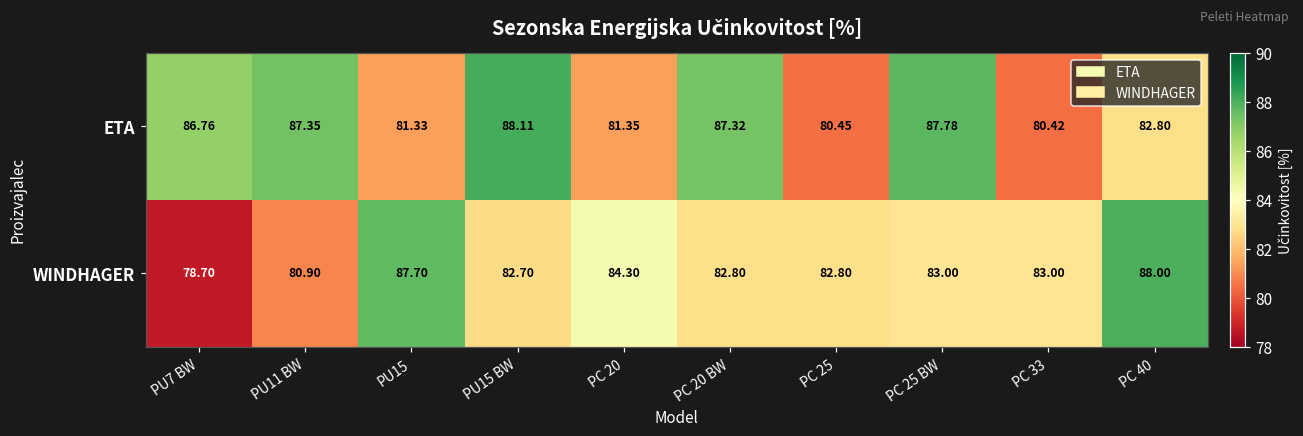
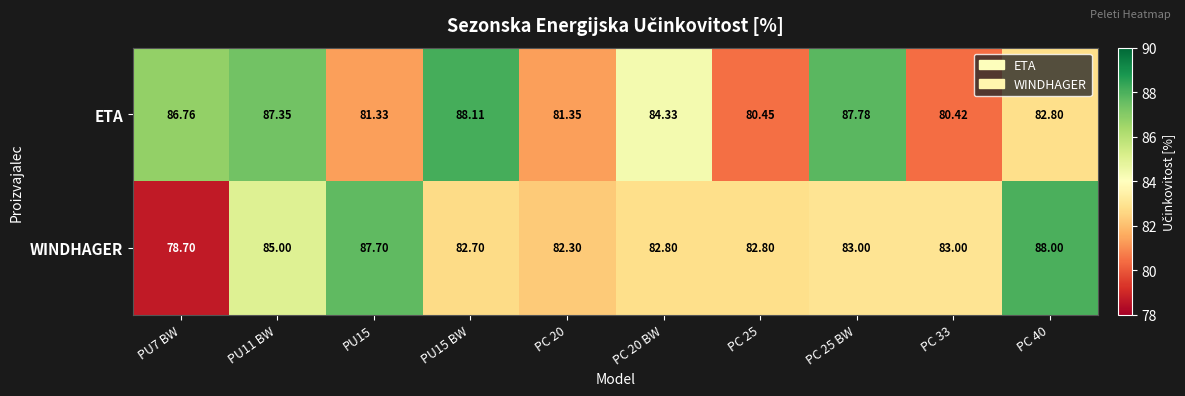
  {
    "ETA": {
      "PU7 BW": 86.76,
      "PU11 BW": 87.35,
      "PU15": 81.33,
      "PU15 BW": 88.11,
      "PC 20": 81.35,
-     "PC 20 BW": 87.32,
+     "PC 20 BW": 84.33,
      "PC 25": 80.45,
      "PC 25 BW": 87.78,
      "PC 33": 80.42,
      "PC 40": 82.80
    },
    "WINDHAGER": {
      "PU7 BW": 78.70,
-     "PU11 BW": 80.90,
+     "PU11 BW": 85.00,
      "PU15": 87.70,
      "PU15 BW": 82.70,
-     "PC 20": 84.30,
+     "PC 20": 82.30,
      "PC 20 BW": 82.80,
      "PC 25": 82.80,
      "PC 25 BW": 83.00,
      "PC 33": 83.00,
      "PC 40": 88.00
    }
  }
